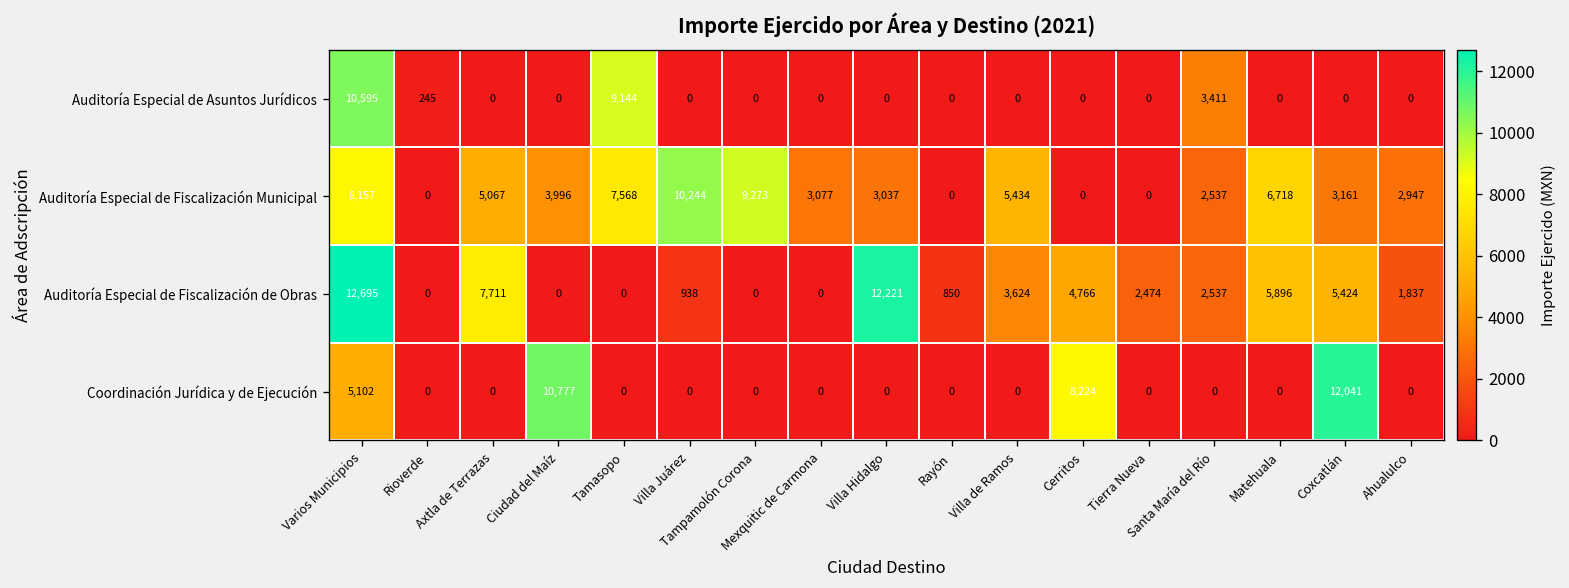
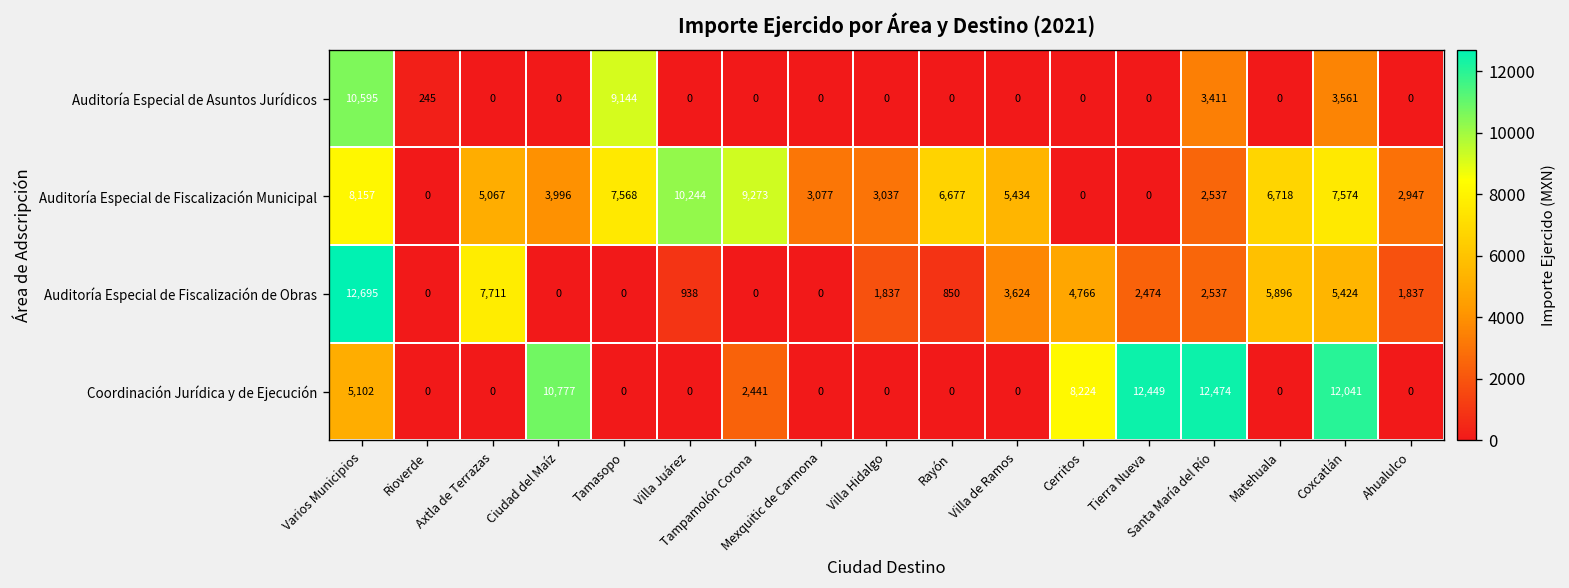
  {
    "Auditoría Especial de Asuntos Jurídicos": {
      "Varios Municipios": "10,595",
      "Rioverde": "245",
      "Axtla de Terrazas": "0",
      "Ciudad del Maíz": "0",
      "Tamasopo": "9,144",
      "Villa Juárez": "0",
      "Tampamolón Corona": "0",
      "Mexquitic de Carmona": "0",
      "Villa Hidalgo": "0",
      "Rayón": "0",
      "Villa de Ramos": "0",
      "Cerritos": "0",
      "Tierra Nueva": "0",
      "Santa María del Río": "3,411",
      "Matehuala": "0",
-     "Coxcatlán": "0",
+     "Coxcatlán": "3,561",
      "Ahualulco": "0"
    },
    "Auditoría Especial de Fiscalización Municipal": {
      "Varios Municipios": "8,157",
      "Rioverde": "0",
      "Axtla de Terrazas": "5,067",
      "Ciudad del Maíz": "3,996",
      "Tamasopo": "7,568",
      "Villa Juárez": "10,244",
      "Tampamolón Corona": "9,273",
      "Mexquitic de Carmona": "3,077",
      "Villa Hidalgo": "3,037",
-     "Rayón": "0",
+     "Rayón": "6,677",
      "Villa de Ramos": "5,434",
      "Cerritos": "0",
      "Tierra Nueva": "0",
      "Santa María del Río": "2,537",
      "Matehuala": "6,718",
-     "Coxcatlán": "3,161",
+     "Coxcatlán": "7,574",
      "Ahualulco": "2,947"
    },
    "Auditoría Especial de Fiscalización de Obras": {
      "Varios Municipios": "12,695",
      "Rioverde": "0",
      "Axtla de Terrazas": "7,711",
      "Ciudad del Maíz": "0",
      "Tamasopo": "0",
      "Villa Juárez": "938",
      "Tampamolón Corona": "0",
      "Mexquitic de Carmona": "0",
-     "Villa Hidalgo": "12,221",
+     "Villa Hidalgo": "1,837",
      "Rayón": "850",
      "Villa de Ramos": "3,624",
      "Cerritos": "4,766",
      "Tierra Nueva": "2,474",
      "Santa María del Río": "2,537",
      "Matehuala": "5,896",
      "Coxcatlán": "5,424",
      "Ahualulco": "1,837"
    },
    "Coordinación Jurídica y de Ejecución": {
      "Varios Municipios": "5,102",
      "Rioverde": "0",
      "Axtla de Terrazas": "0",
      "Ciudad del Maíz": "10,777",
      "Tamasopo": "0",
      "Villa Juárez": "0",
-     "Tampamolón Corona": "0",
+     "Tampamolón Corona": "2,441",
      "Mexquitic de Carmona": "0",
      "Villa Hidalgo": "0",
      "Rayón": "0",
      "Villa de Ramos": "0",
      "Cerritos": "8,224",
-     "Tierra Nueva": "0",
-     "Santa María del Río": "0",
+     "Tierra Nueva": "12,449",
+     "Santa María del Río": "12,474",
      "Matehuala": "0",
      "Coxcatlán": "12,041",
      "Ahualulco": "0"
    }
  }
